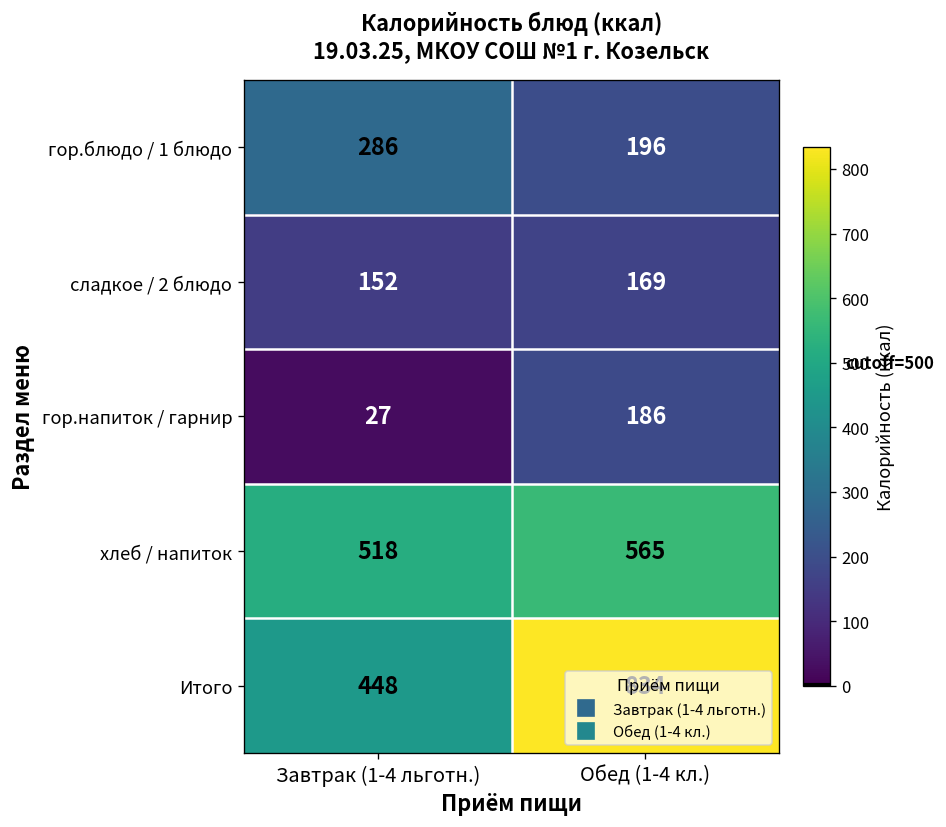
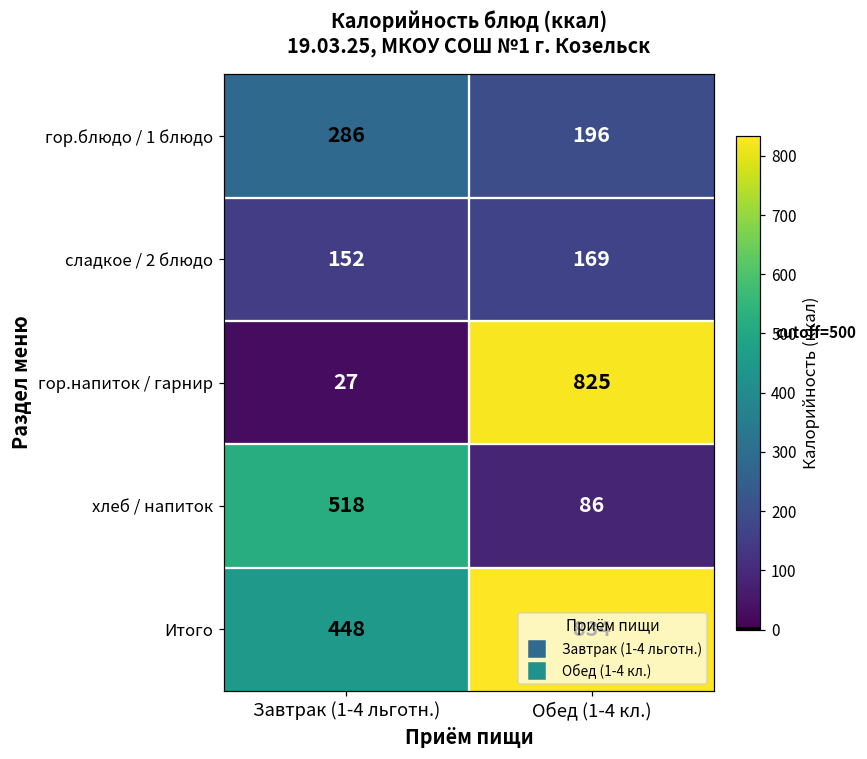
  {
    "гор.блюдо / 1 блюдо": {
      "Завтрак (1-4 льготн.)": 286,
      "Обед (1-4 кл.)": 196
    },
    "сладкое / 2 блюдо": {
      "Завтрак (1-4 льготн.)": 152,
      "Обед (1-4 кл.)": 169
    },
    "гор.напиток / гарнир": {
      "Завтрак (1-4 льготн.)": 27,
-     "Обед (1-4 кл.)": 186
+     "Обед (1-4 кл.)": 825
    },
    "хлеб / напиток": {
      "Завтрак (1-4 льготн.)": 518,
-     "Обед (1-4 кл.)": 565
+     "Обед (1-4 кл.)": 86
    },
    "Итого": {
      "Завтрак (1-4 льготн.)": 448
    }
  }
